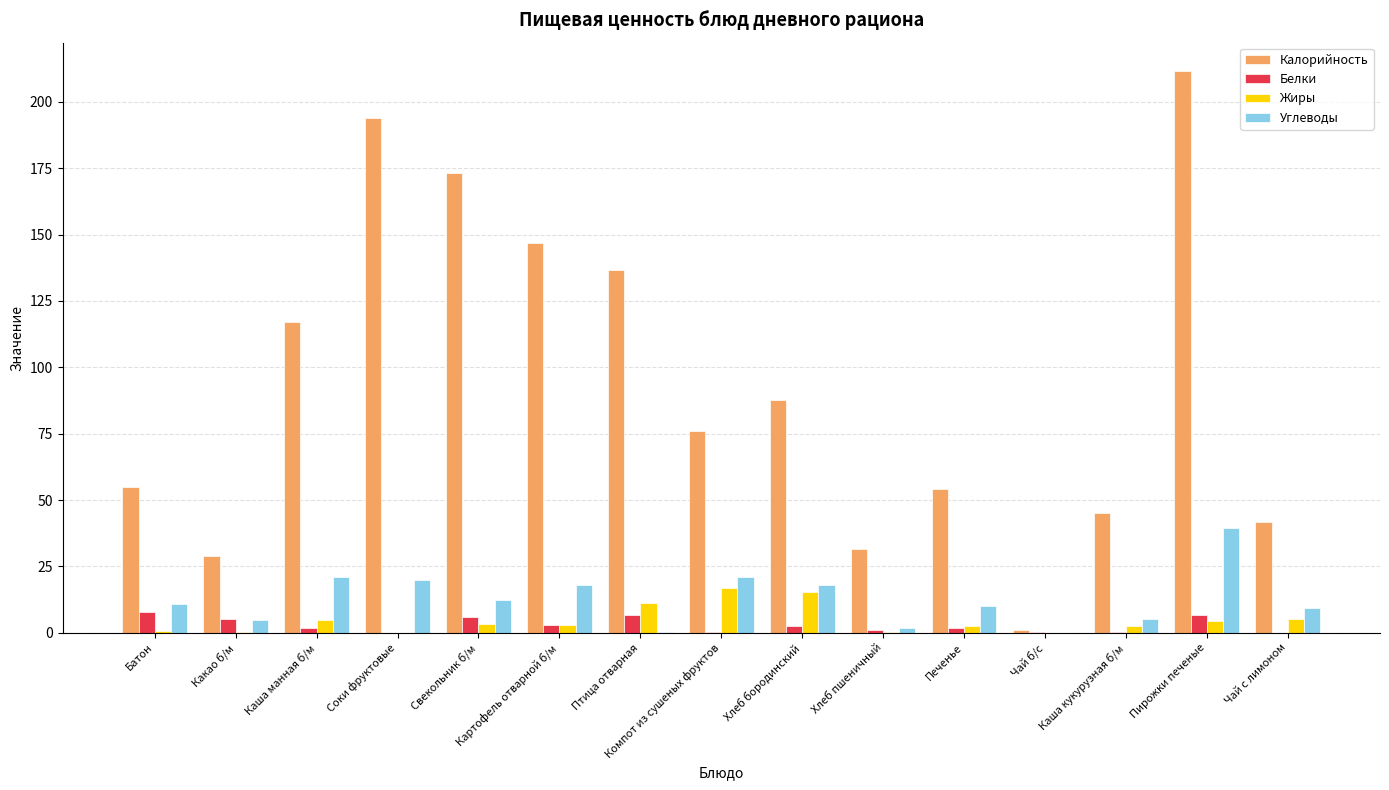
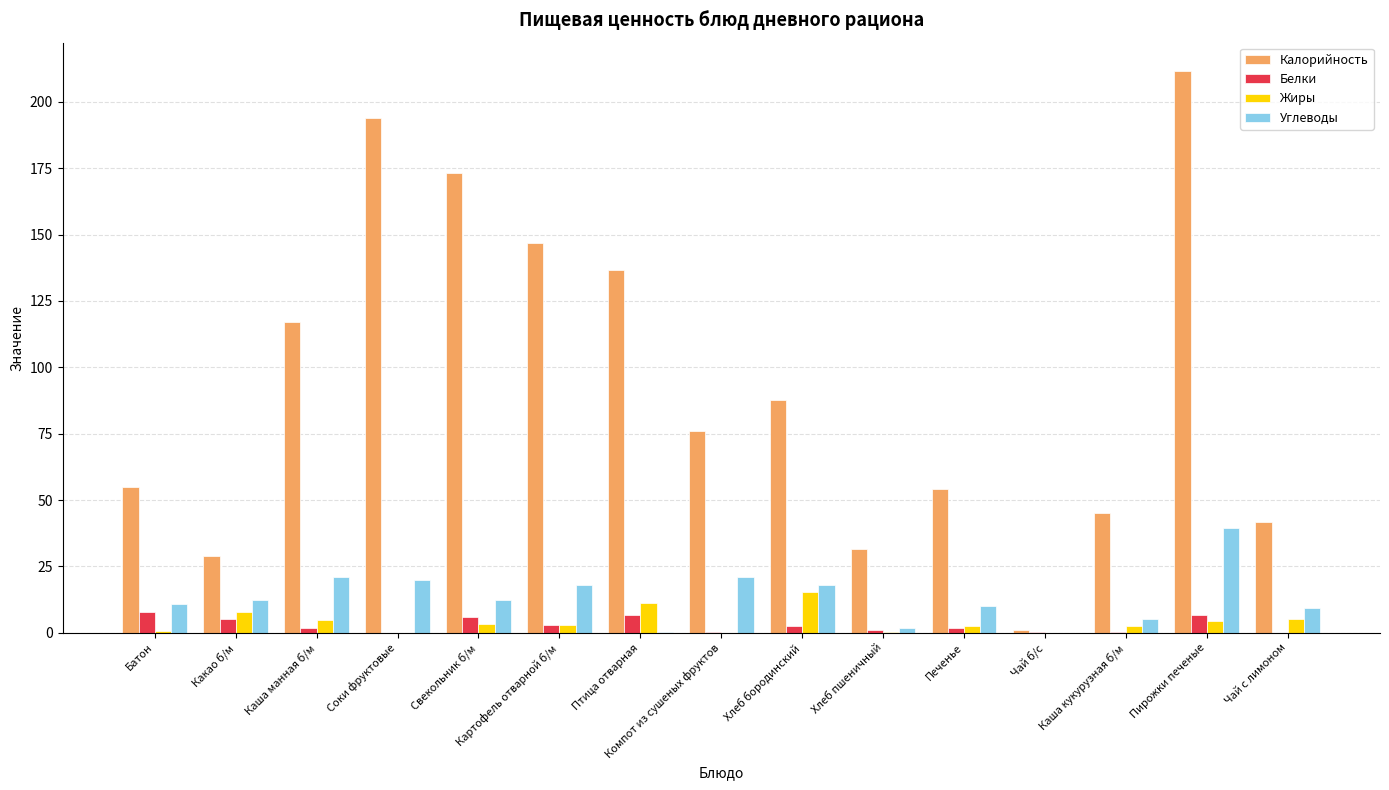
  {
    "Калорийность": {
      "Батон": 55,
      "Какао б/м": 29,
      "Каша манная б/м": 117,
      "Соки фруктовые": 194,
      "Свекольник б/м": 173,
      "Картофель отварной б/м": 147,
      "Птица отварная": 137,
      "Компот из сушеных фруктов": 76,
      "Хлеб бородинский": 88,
      "Хлеб пшеничный": 32,
      "Печенье": 54,
      "Чай б/с": 1,
      "Каша кукурузная б/м": 45,
      "Пирожки печеные": 212,
      "Чай с лимоном": 42
    },
    "Белки": {
      "Батон": 8,
      "Какао б/м": 5,
      "Каша манная б/м": 2,
      "Соки фруктовые": 0,
      "Свекольник б/м": 6,
      "Картофель отварной б/м": 3,
      "Птица отварная": 7,
      "Хлеб бородинский": 3,
      "Хлеб пшеничный": 1,
      "Печенье": 2,
      "Пирожки печеные": 7
    },
    "Жиры": {
-     "Какао б/м": 0,
+     "Какао б/м": 8,
      "Каша манная б/м": 5,
      "Свекольник б/м": 3,
      "Картофель отварной б/м": 3,
      "Птица отварная": 11,
-     "Компот из сушеных фруктов": 17,
+     "Компот из сушеных фруктов": 0,
      "Хлеб бородинский": 15,
      "Печенье": 3,
      "Чай б/с": 0,
      "Каша кукурузная б/м": 3,
      "Пирожки печеные": 5,
      "Чай с лимоном": 5
    },
    "Углеводы": {
      "Батон": 11,
-     "Какао б/м": 5,
+     "Какао б/м": 12,
      "Каша манная б/м": 21,
      "Соки фруктовые": 20,
      "Свекольник б/м": 12,
      "Картофель отварной б/м": 18,
      "Компот из сушеных фруктов": 21,
      "Хлеб бородинский": 18,
      "Хлеб пшеничный": 2,
      "Печенье": 10,
      "Каша кукурузная б/м": 5,
      "Пирожки печеные": 40,
      "Чай с лимоном": 9
    }
  }
